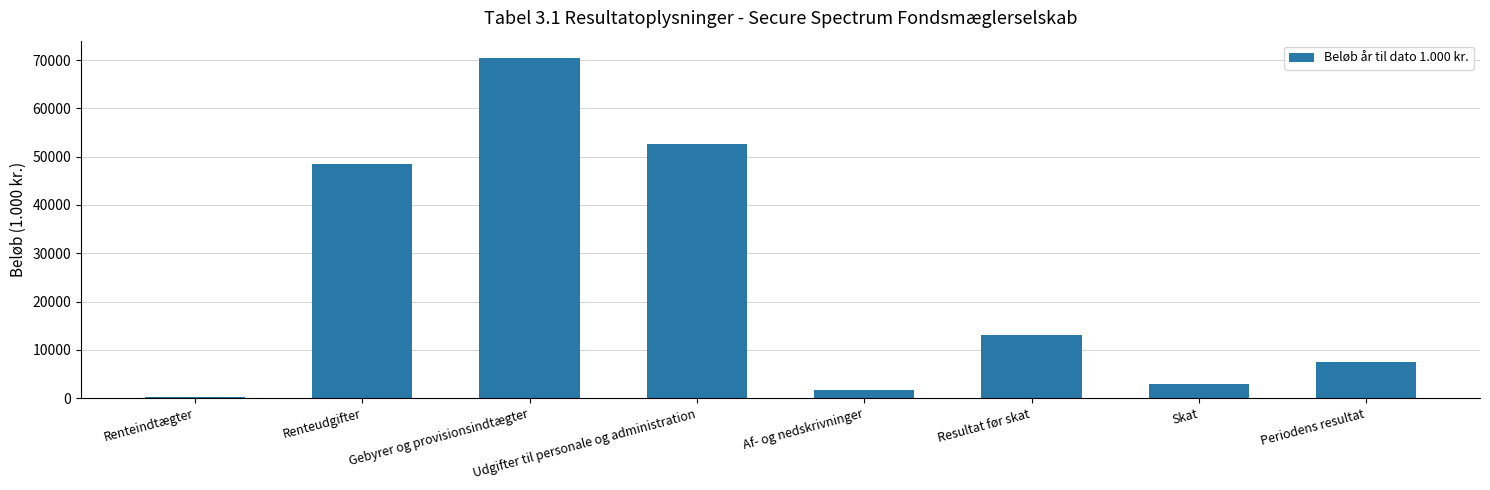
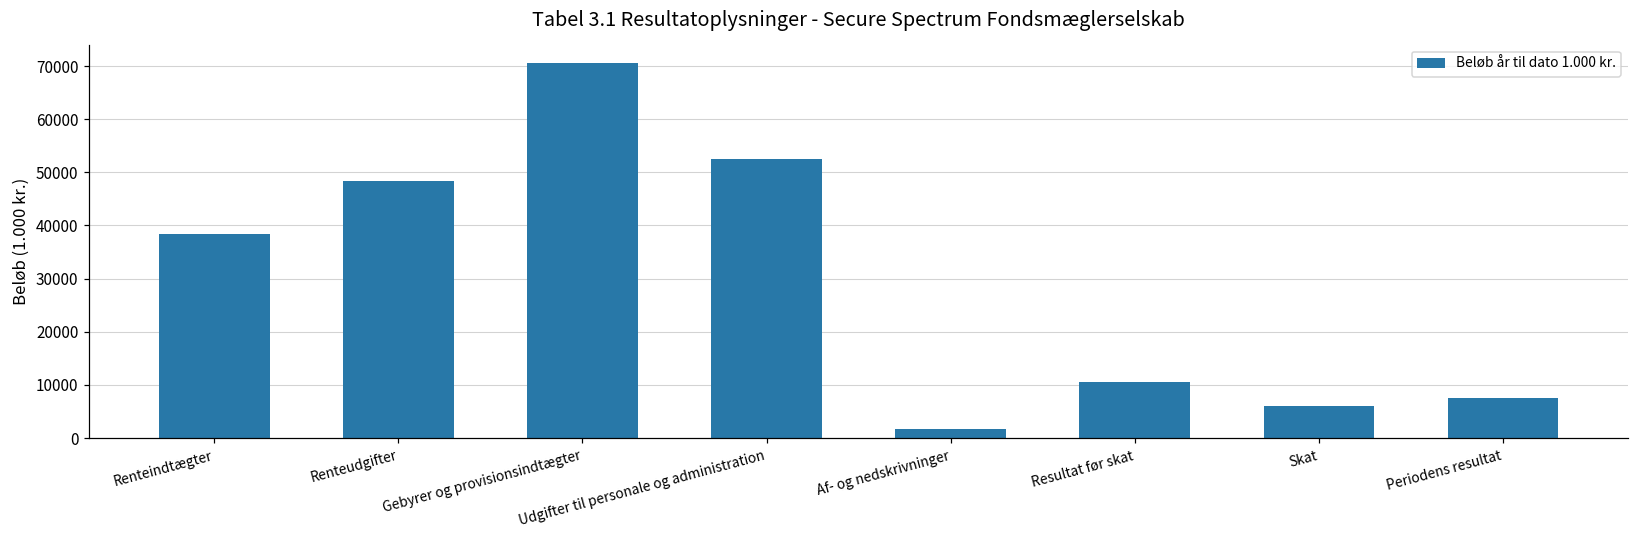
  {
-   "Renteindtægter": 0,
+   "Renteindtægter": 38000,
    "Renteudgifter": 48000,
    "Gebyrer og provisionsindtægter": 70000,
    "Udgifter til personale og administration": 53000,
    "Af- og nedskrivninger": 2000,
-   "Resultat før skat": 13000,
-   "Skat": 3000,
+   "Resultat før skat": 11000,
+   "Skat": 6000,
    "Periodens resultat": 8000
  }
